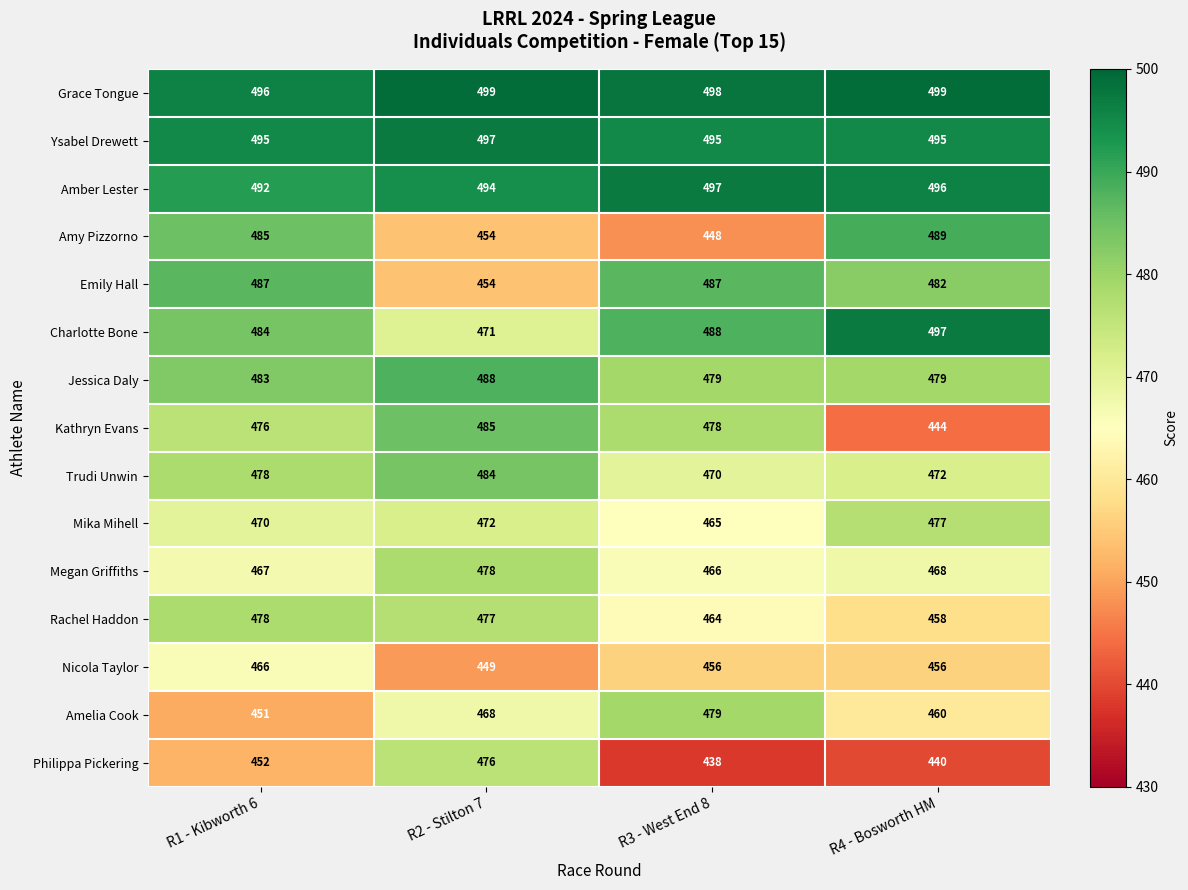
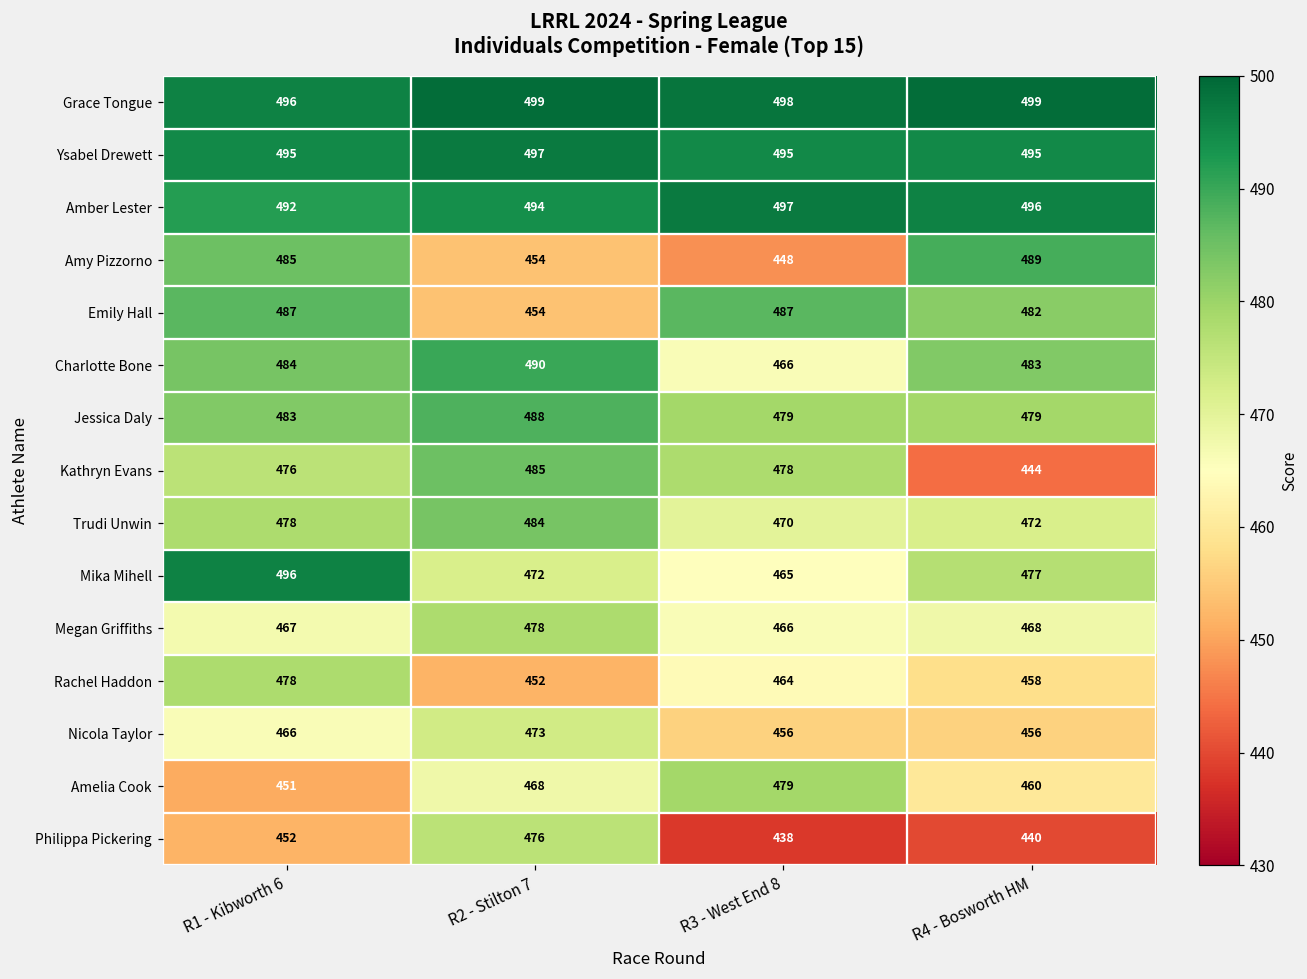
  {
    "Grace Tongue": {
      "R1 - Kibworth 6": 496,
      "R2 - Stilton 7": 499,
      "R3 - West End 8": 498,
      "R4 - Bosworth HM": 499
    },
    "Ysabel Drewett": {
      "R1 - Kibworth 6": 495,
      "R2 - Stilton 7": 497,
      "R3 - West End 8": 495,
      "R4 - Bosworth HM": 495
    },
    "Amber Lester": {
      "R1 - Kibworth 6": 492,
      "R2 - Stilton 7": 494,
      "R3 - West End 8": 497,
      "R4 - Bosworth HM": 496
    },
    "Amy Pizzorno": {
      "R1 - Kibworth 6": 485,
      "R2 - Stilton 7": 454,
      "R3 - West End 8": 448,
      "R4 - Bosworth HM": 489
    },
    "Emily Hall": {
      "R1 - Kibworth 6": 487,
      "R2 - Stilton 7": 454,
      "R3 - West End 8": 487,
      "R4 - Bosworth HM": 482
    },
    "Charlotte Bone": {
      "R1 - Kibworth 6": 484,
-     "R2 - Stilton 7": 471,
-     "R3 - West End 8": 488,
-     "R4 - Bosworth HM": 497
+     "R2 - Stilton 7": 490,
+     "R3 - West End 8": 466,
+     "R4 - Bosworth HM": 483
    },
    "Jessica Daly": {
      "R1 - Kibworth 6": 483,
      "R2 - Stilton 7": 488,
      "R3 - West End 8": 479,
      "R4 - Bosworth HM": 479
    },
    "Kathryn Evans": {
      "R1 - Kibworth 6": 476,
      "R2 - Stilton 7": 485,
      "R3 - West End 8": 478,
      "R4 - Bosworth HM": 444
    },
    "Trudi Unwin": {
      "R1 - Kibworth 6": 478,
      "R2 - Stilton 7": 484,
      "R3 - West End 8": 470,
      "R4 - Bosworth HM": 472
    },
    "Mika Mihell": {
-     "R1 - Kibworth 6": 470,
+     "R1 - Kibworth 6": 496,
      "R2 - Stilton 7": 472,
      "R3 - West End 8": 465,
      "R4 - Bosworth HM": 477
    },
    "Megan Griffiths": {
      "R1 - Kibworth 6": 467,
      "R2 - Stilton 7": 478,
      "R3 - West End 8": 466,
      "R4 - Bosworth HM": 468
    },
    "Rachel Haddon": {
      "R1 - Kibworth 6": 478,
-     "R2 - Stilton 7": 477,
+     "R2 - Stilton 7": 452,
      "R3 - West End 8": 464,
      "R4 - Bosworth HM": 458
    },
    "Nicola Taylor": {
      "R1 - Kibworth 6": 466,
-     "R2 - Stilton 7": 449,
+     "R2 - Stilton 7": 473,
      "R3 - West End 8": 456,
      "R4 - Bosworth HM": 456
    },
    "Amelia Cook": {
      "R1 - Kibworth 6": 451,
      "R2 - Stilton 7": 468,
      "R3 - West End 8": 479,
      "R4 - Bosworth HM": 460
    },
    "Philippa Pickering": {
      "R1 - Kibworth 6": 452,
      "R2 - Stilton 7": 476,
      "R3 - West End 8": 438,
      "R4 - Bosworth HM": 440
    }
  }
